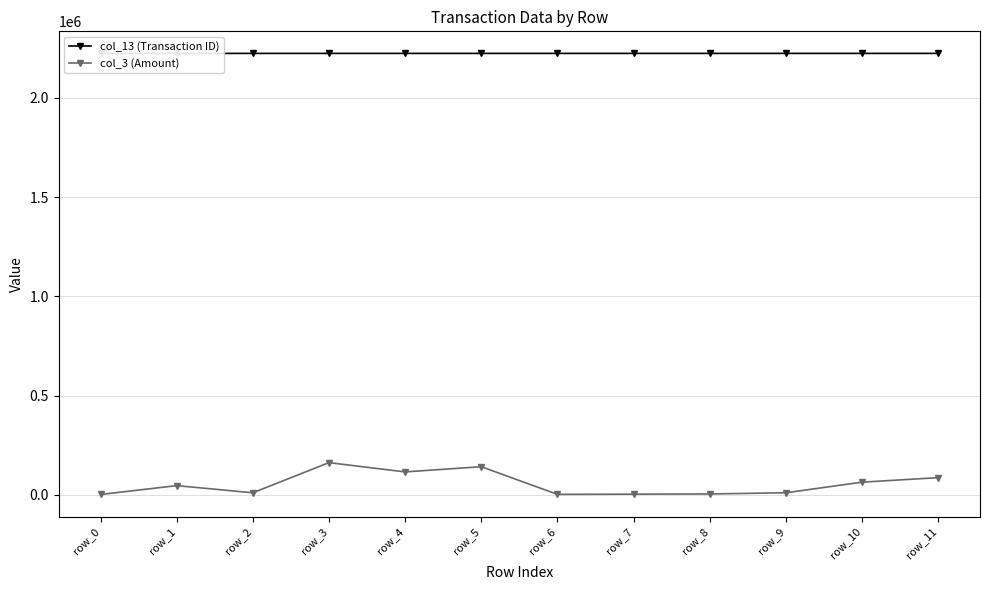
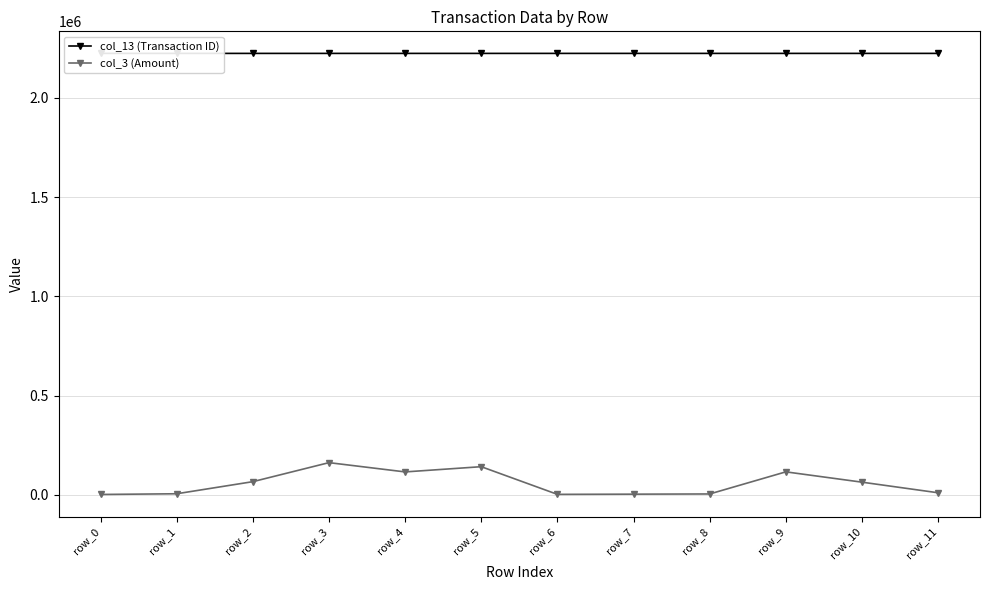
  {
    "col_13 (Transaction ID)": {
      "row_2": 2220000,
      "row_3": 2220000,
      "row_4": 2220000,
      "row_5": 2220000,
      "row_6": 2220000,
      "row_7": 2220000,
      "row_8": 2220000,
      "row_9": 2220000,
      "row_10": 2220000,
      "row_11": 2220000
    },
    "col_3 (Amount)": {
      "row_0": 0,
-     "row_1": 50000,
-     "row_2": 10000,
+     "row_1": 10000,
+     "row_2": 70000,
      "row_3": 160000,
      "row_4": 120000,
      "row_5": 140000,
      "row_6": 0,
      "row_7": 0,
      "row_8": 0,
-     "row_9": 10000,
+     "row_9": 120000,
      "row_10": 60000,
-     "row_11": 90000
+     "row_11": 10000
    }
  }
